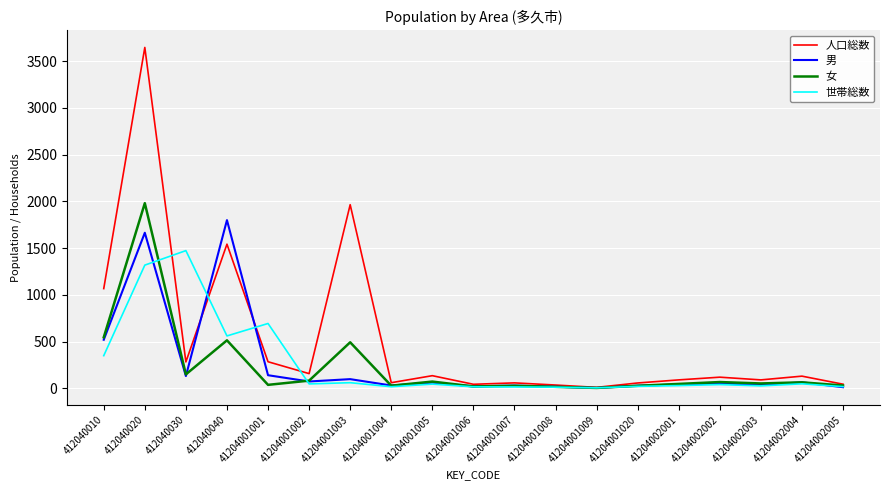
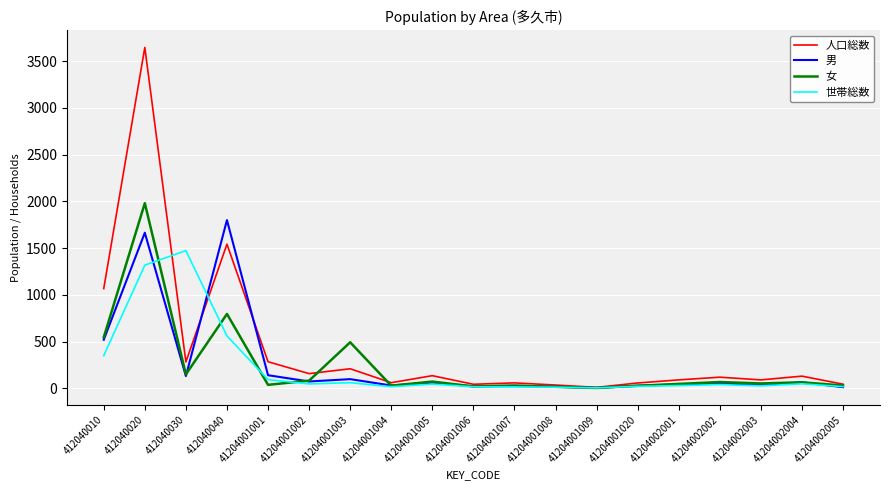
  {
    "人口総数": {
      "412040010": 1100,
      "412040020": 3600,
      "412040030": 300,
      "412040040": 1500,
      "41204001001": 300,
      "41204001002": 200,
-     "41204001003": 2000,
+     "41204001003": 200,
      "41204001004": 100,
      "41204001005": 100,
      "41204001007": 100,
      "41204001020": 100,
      "41204002001": 100,
      "41204002002": 100,
      "41204002003": 100,
      "41204002004": 100
    },
    "男": {
      "412040020": 1700,
      "412040040": 1800,
      "41204001001": 100,
      "41204001003": 100
    },
    "女": {
      "412040020": 2000,
-     "412040040": 500,
+     "412040040": 800,
      "41204001001": 0,
      "41204001003": 500
    },
    "世帯総数": {
      "412040010": 400,
      "412040020": 1300,
      "412040030": 1500,
      "412040040": 600,
-     "41204001001": 700,
+     "41204001001": 100,
      "41204001003": 100
    }
  }
